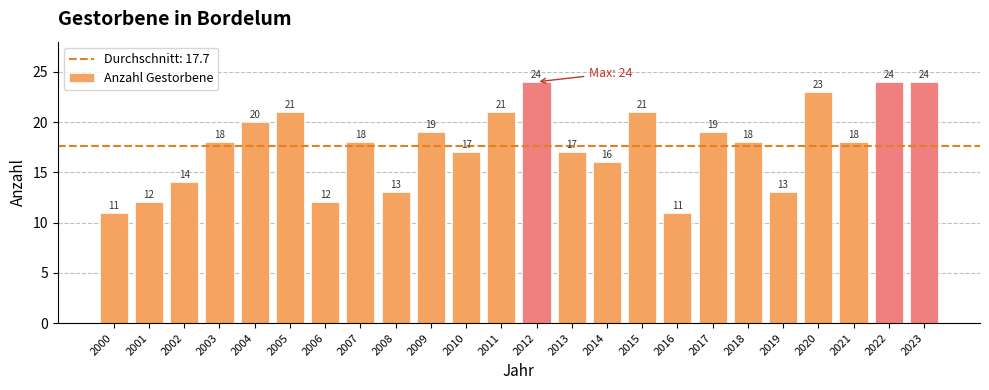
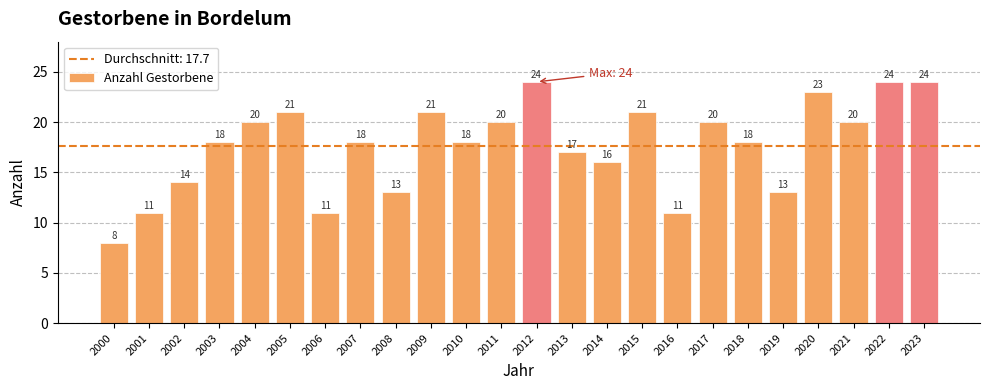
  {
-   "2000": 11,
-   "2001": 12,
+   "2000": 8,
+   "2001": 11,
    "2002": 14,
    "2003": 18,
    "2004": 20,
    "2005": 21,
-   "2006": 12,
+   "2006": 11,
    "2007": 18,
    "2008": 13,
-   "2009": 19,
-   "2010": 17,
-   "2011": 21,
+   "2009": 21,
+   "2010": 18,
+   "2011": 20,
    "2012": 24,
    "2013": 17,
    "2014": 16,
    "2015": 21,
    "2016": 11,
-   "2017": 19,
+   "2017": 20,
    "2018": 18,
    "2019": 13,
    "2020": 23,
-   "2021": 18,
+   "2021": 20,
    "2022": 24,
    "2023": 24
  }
